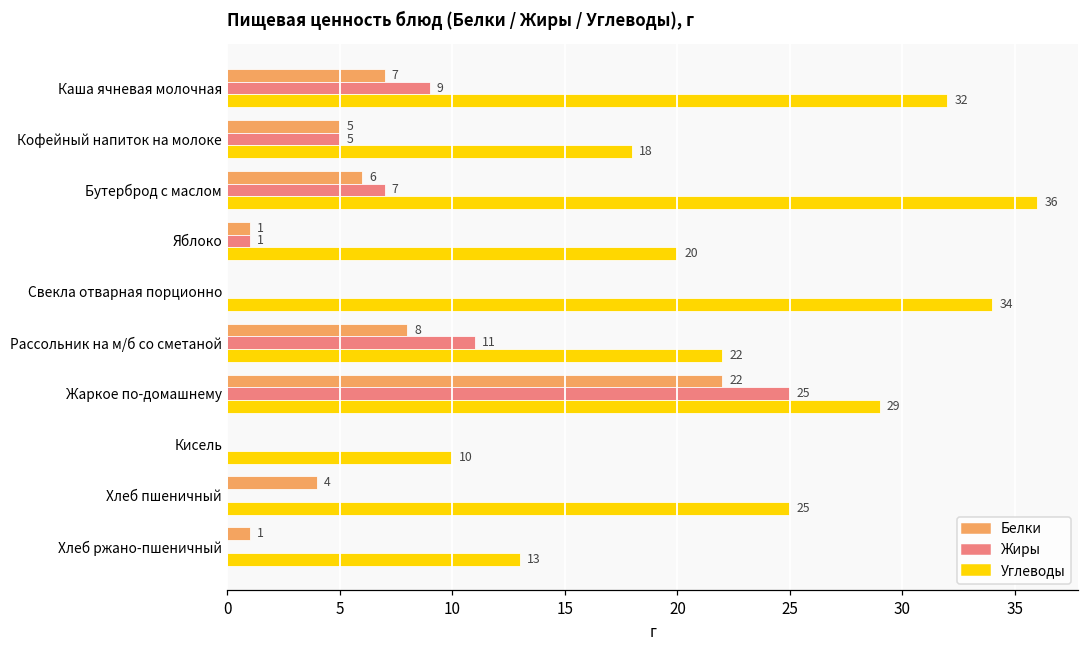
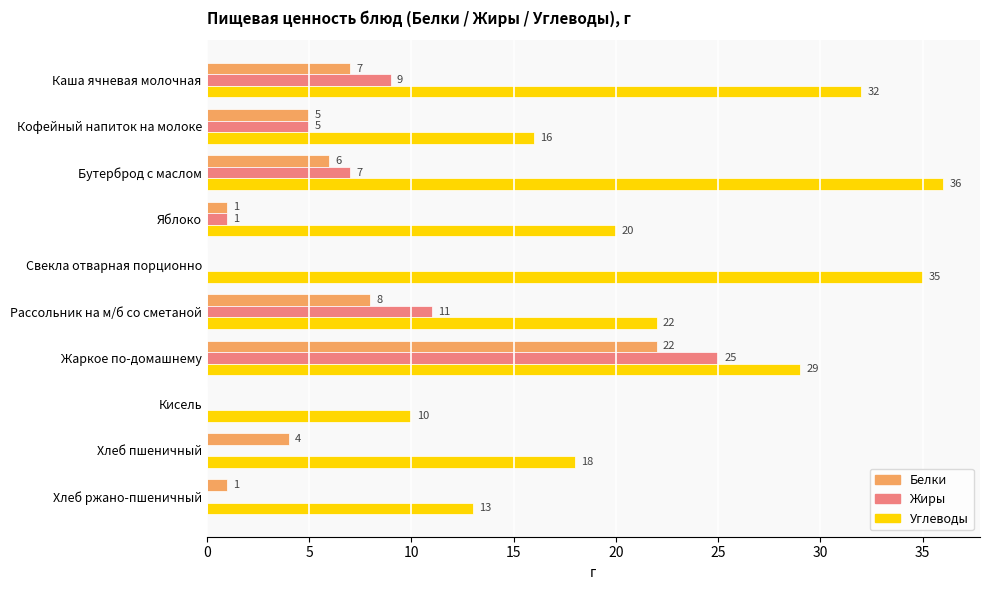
  {
    "Углеводы": {
      "Каша ячневая молочная": 32,
-     "Кофейный напиток на молоке": 18,
+     "Кофейный напиток на молоке": 16,
      "Бутерброд с маслом": 36,
      "Яблоко": 20,
-     "Свекла отварная порционно": 34,
+     "Свекла отварная порционно": 35,
      "Рассольник на м/б со сметаной": 22,
      "Жаркое по-домашнему": 29,
      "Кисель": 10,
-     "Хлеб пшеничный": 25,
+     "Хлеб пшеничный": 18,
      "Хлеб ржано-пшеничный": 13
    }
  }
